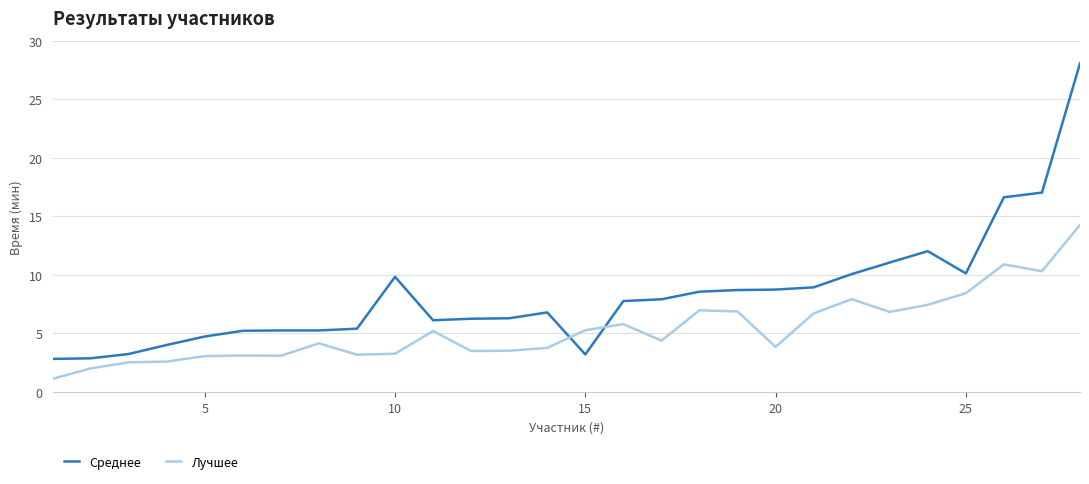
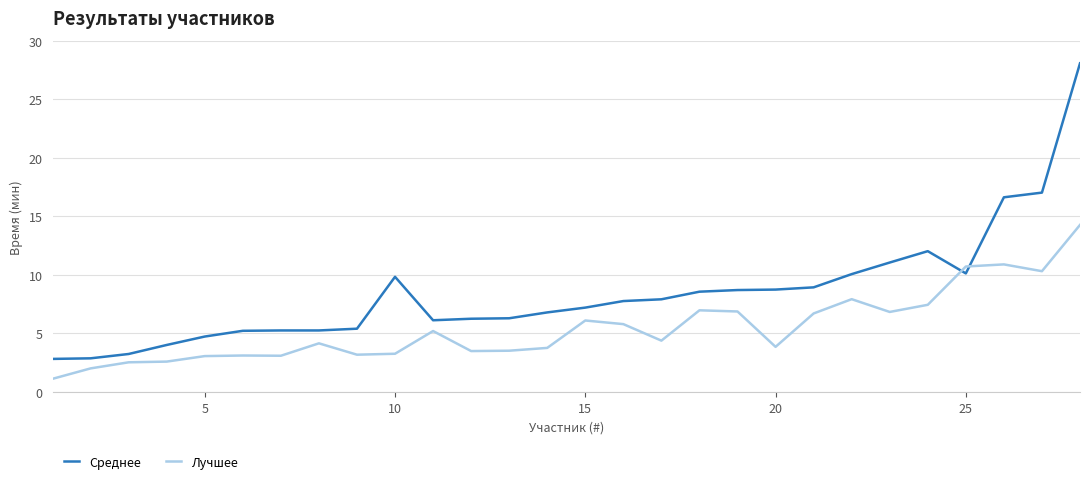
  {
    "Среднее": {
      "5": 4.7,
      "10": 9.8,
-     "15": 3.2,
+     "15": 7.2,
      "20": 8.8,
      "25": 10.1
    },
    "Лучшее": {
      "5": 3.1,
      "10": 3.3,
-     "15": 5.3,
+     "15": 6.1,
      "20": 3.9,
-     "25": 8.4
+     "25": 10.7
    }
  }
